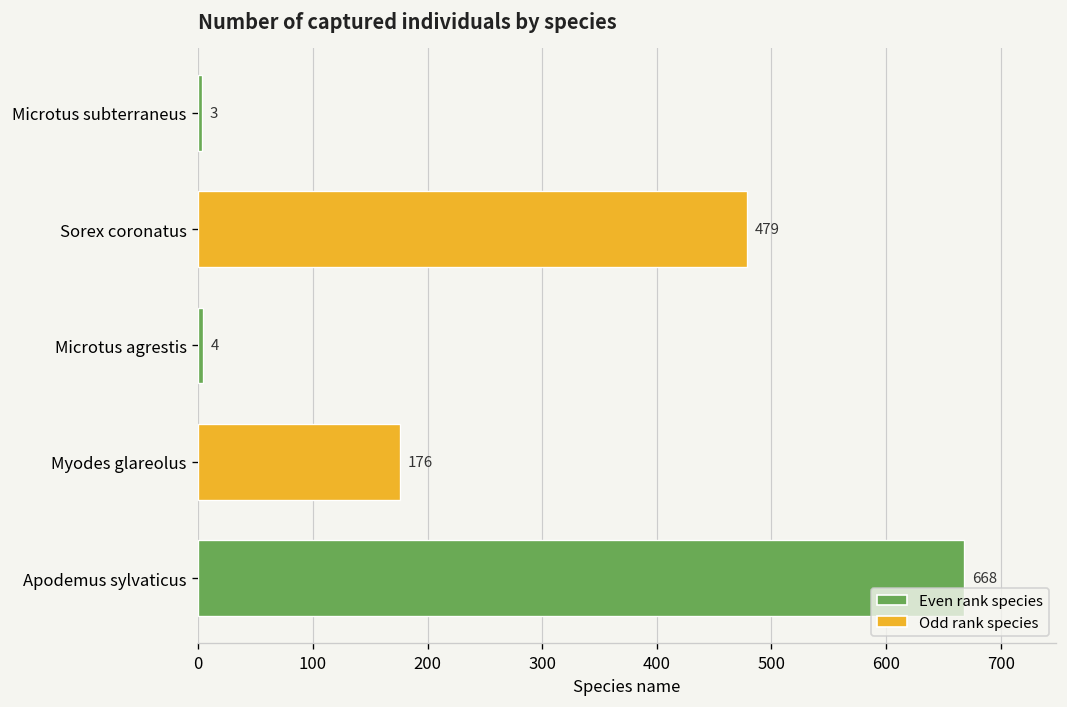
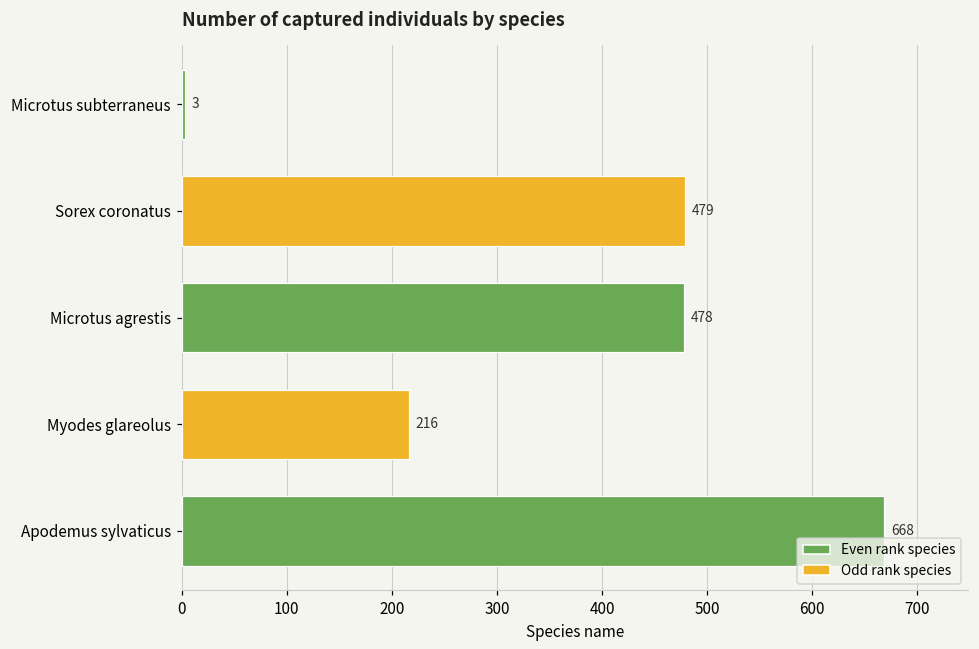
  {
    "Microtus subterraneus": 3,
    "Sorex coronatus": 479,
-   "Microtus agrestis": 4,
-   "Myodes glareolus": 176
+   "Microtus agrestis": 478,
+   "Myodes glareolus": 216
  }
